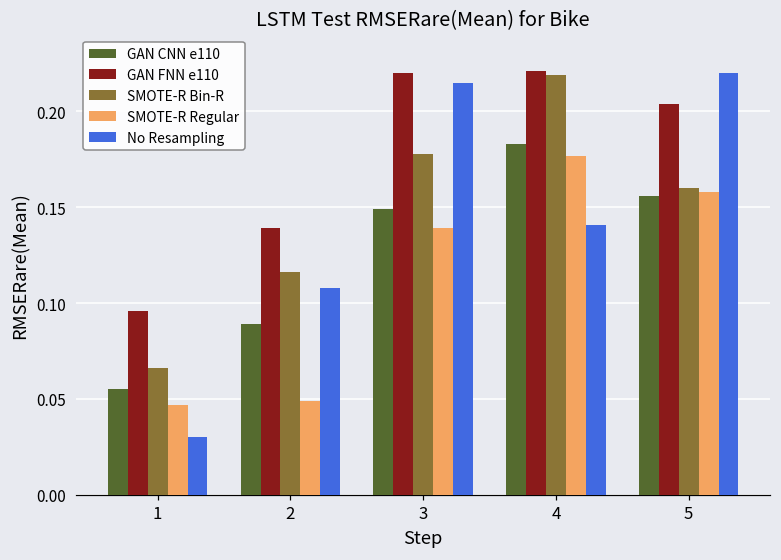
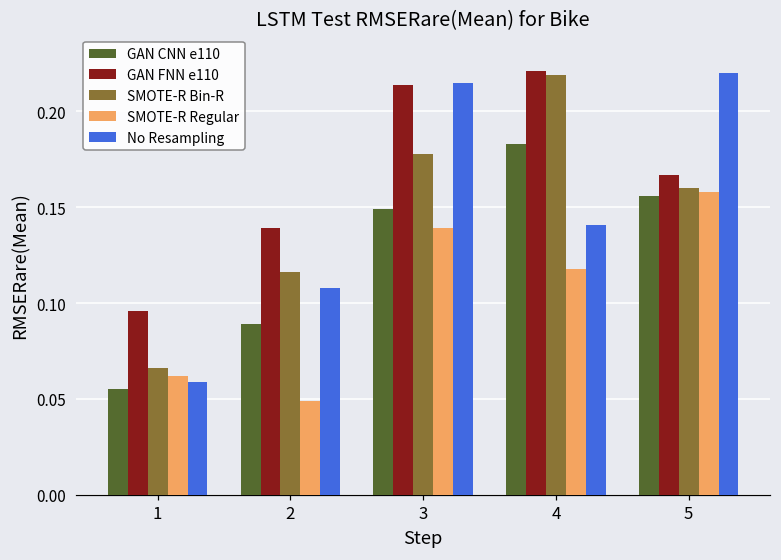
  {
    "GAN FNN e110": {
      "1": 0.096,
      "2": 0.139,
-     "3": 0.220,
+     "3": 0.214,
      "4": 0.221,
-     "5": 0.204
+     "5": 0.167
    },
    "SMOTE-R Regular": {
-     "1": 0.047,
+     "1": 0.062,
      "2": 0.049,
      "3": 0.139,
-     "4": 0.177,
+     "4": 0.118,
      "5": 0.158
    },
    "No Resampling": {
-     "1": 0.030,
+     "1": 0.059,
      "2": 0.108,
      "3": 0.215,
      "4": 0.141,
      "5": 0.220
    }
  }
